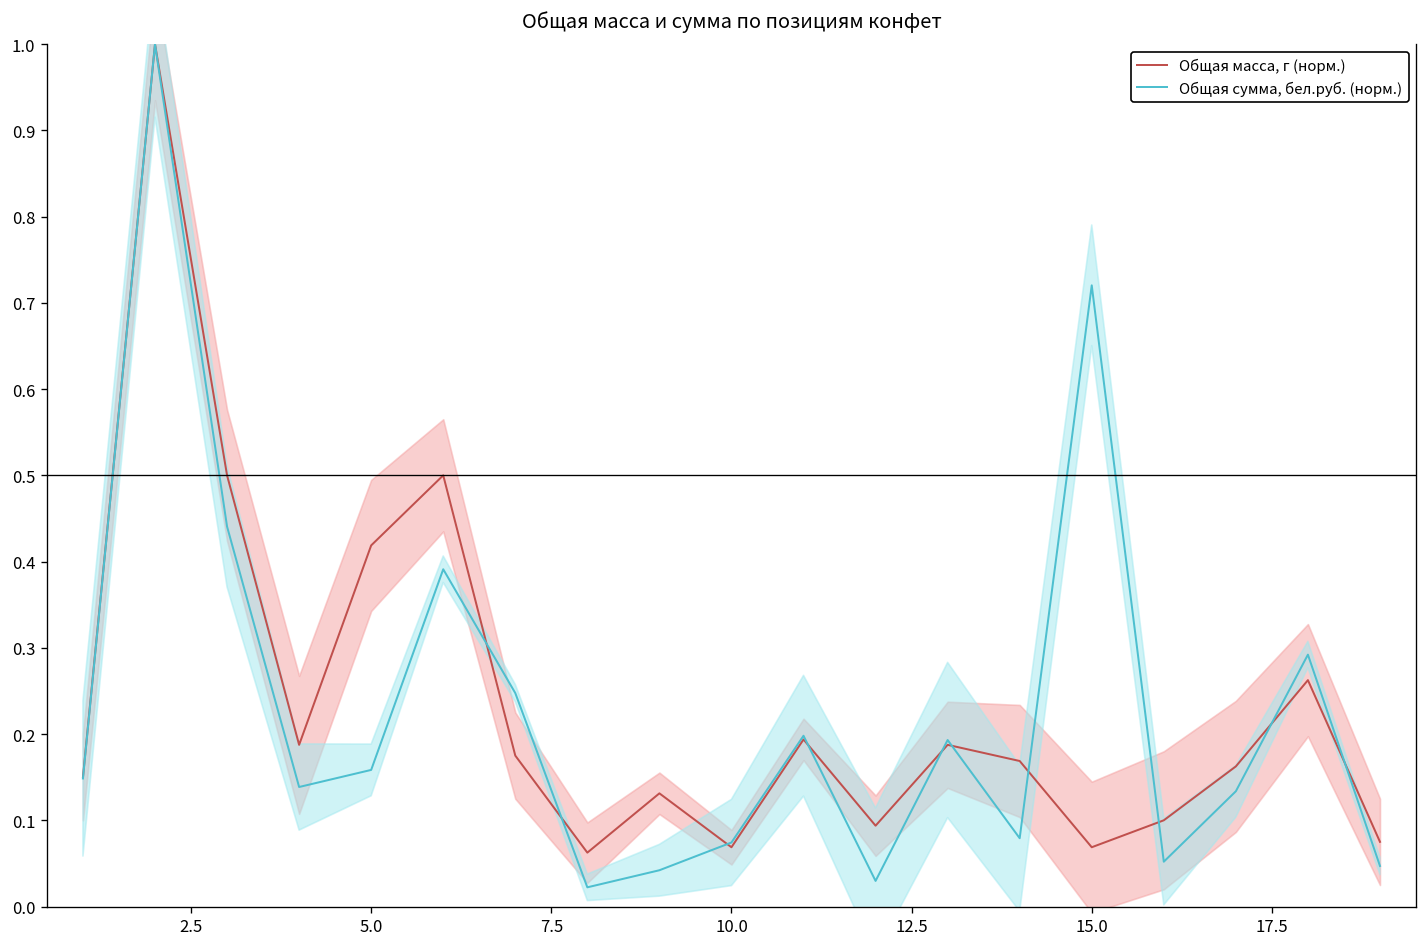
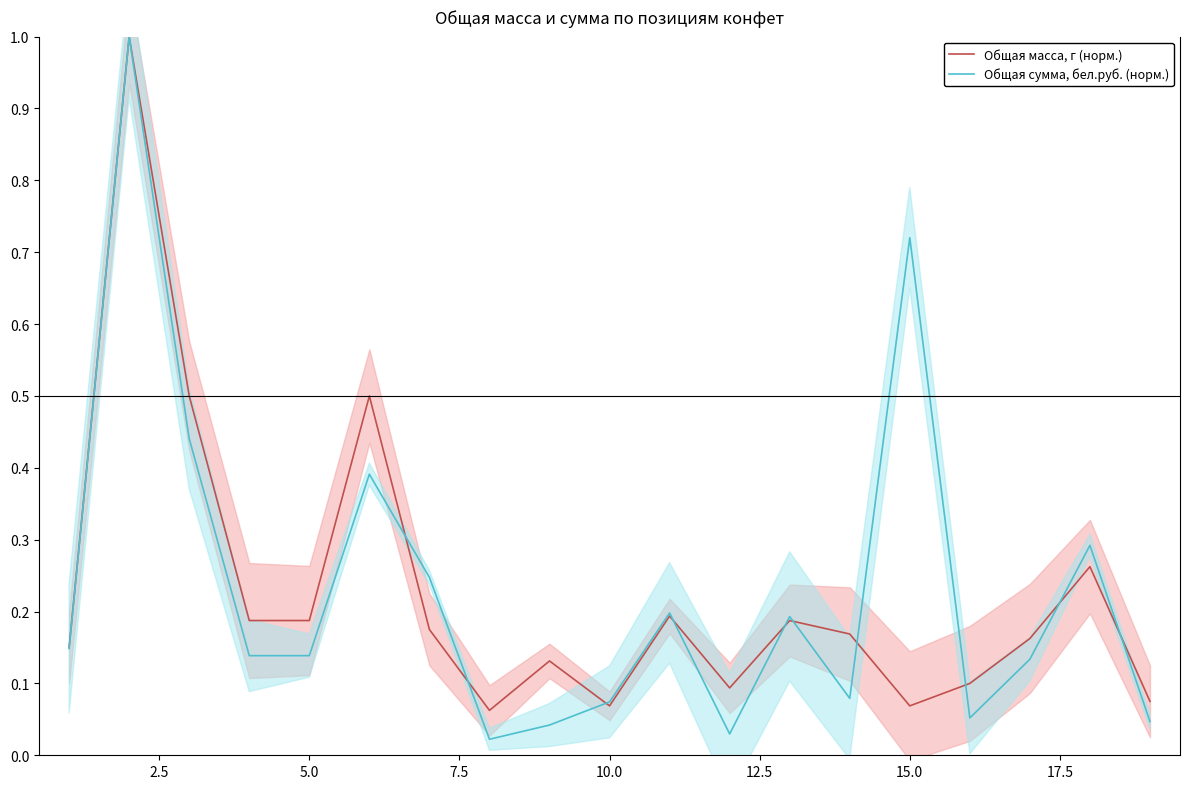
  {
    "Общая масса, г (норм.)": {
-     "5.0": 0.42,
+     "5.0": 0.19,
      "10.0": 0.07,
      "15.0": 0.07
    },
    "Общая сумма, бел.руб. (норм.)": {
-     "5.0": 0.16,
+     "5.0": 0.14,
      "10.0": 0.07,
      "15.0": 0.72
    }
  }
